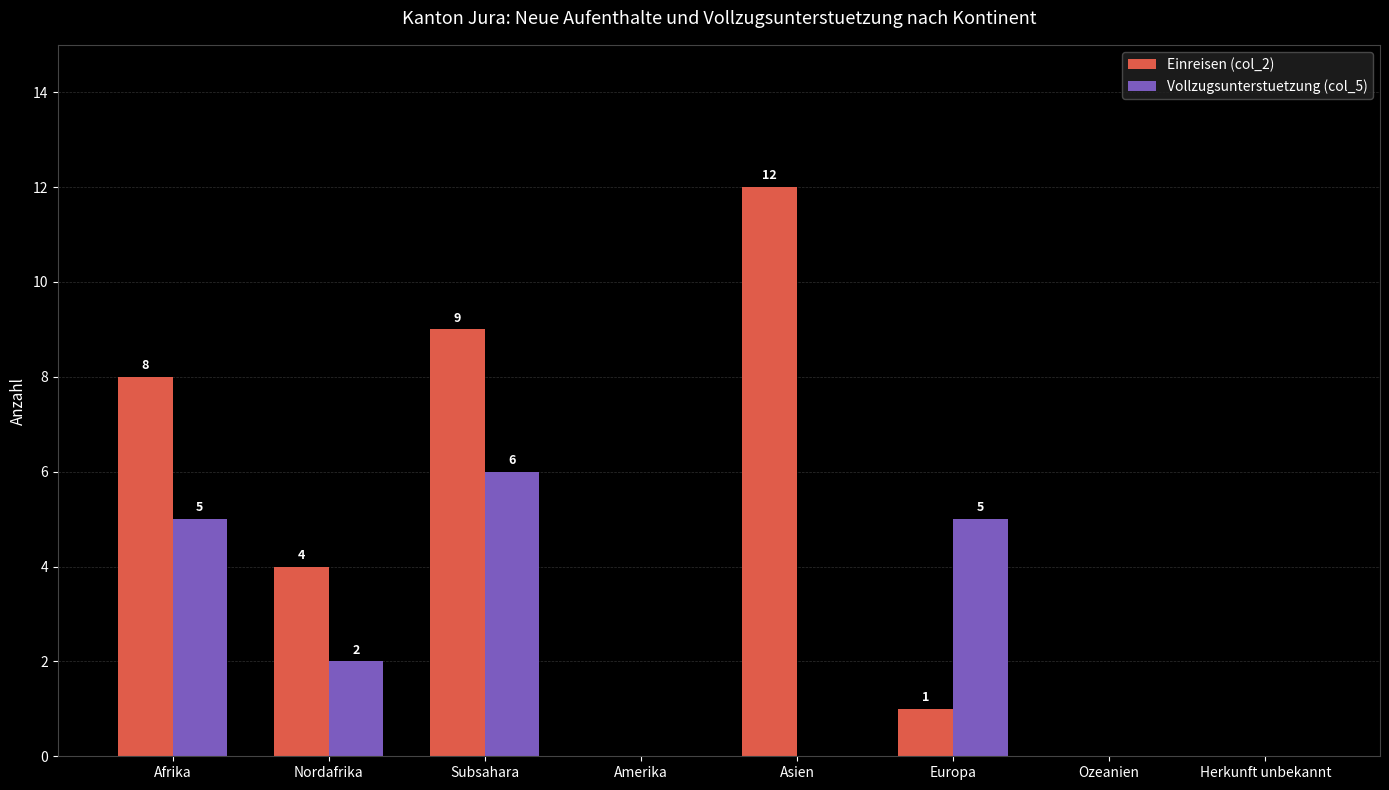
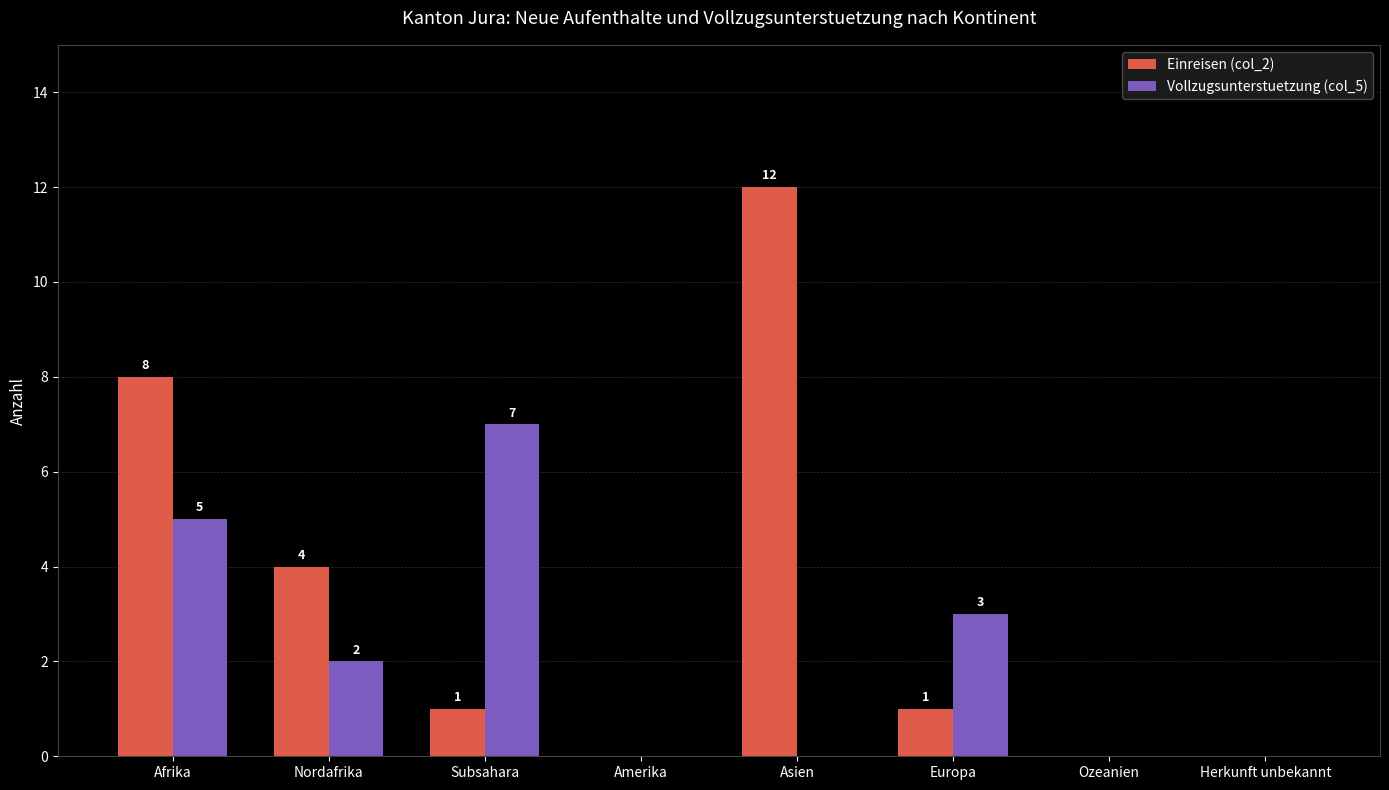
  {
    "Einreisen (col_2)": {
      "Afrika": 8,
      "Nordafrika": 4,
-     "Subsahara": 9,
+     "Subsahara": 1,
      "Asien": 12,
      "Europa": 1
    },
    "Vollzugsunterstuetzung (col_5)": {
      "Afrika": 5,
      "Nordafrika": 2,
-     "Subsahara": 6,
-     "Europa": 5
+     "Subsahara": 7,
+     "Europa": 3
    }
  }
